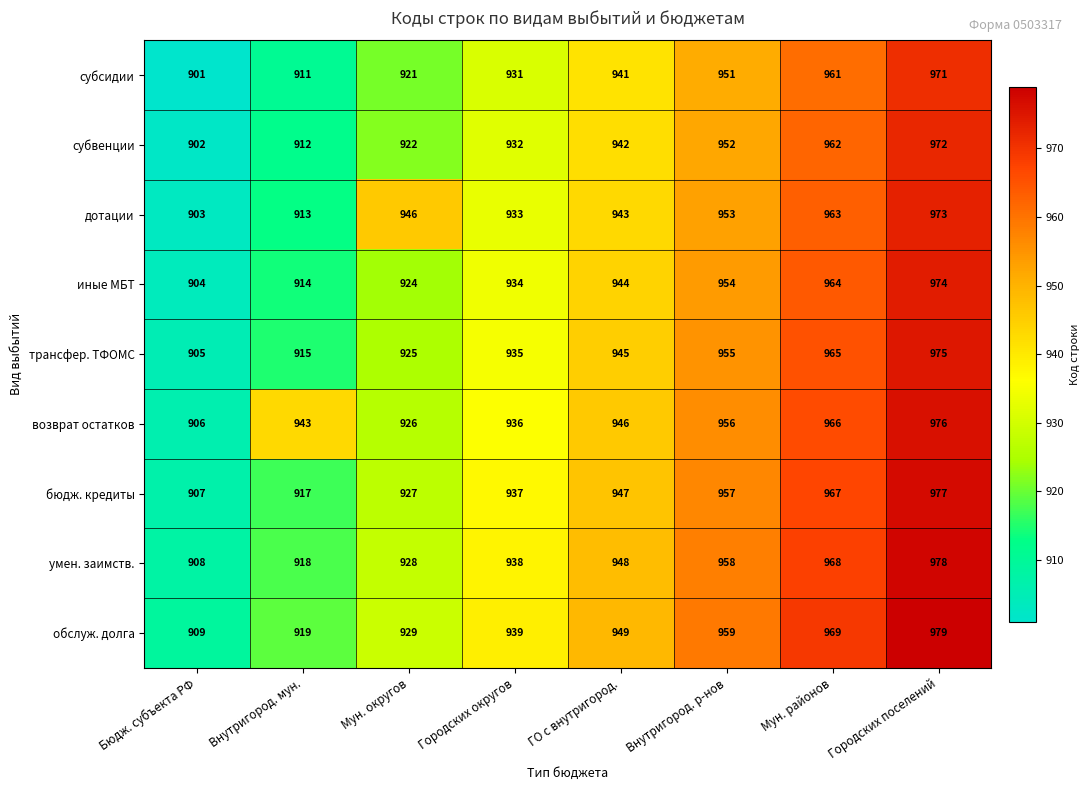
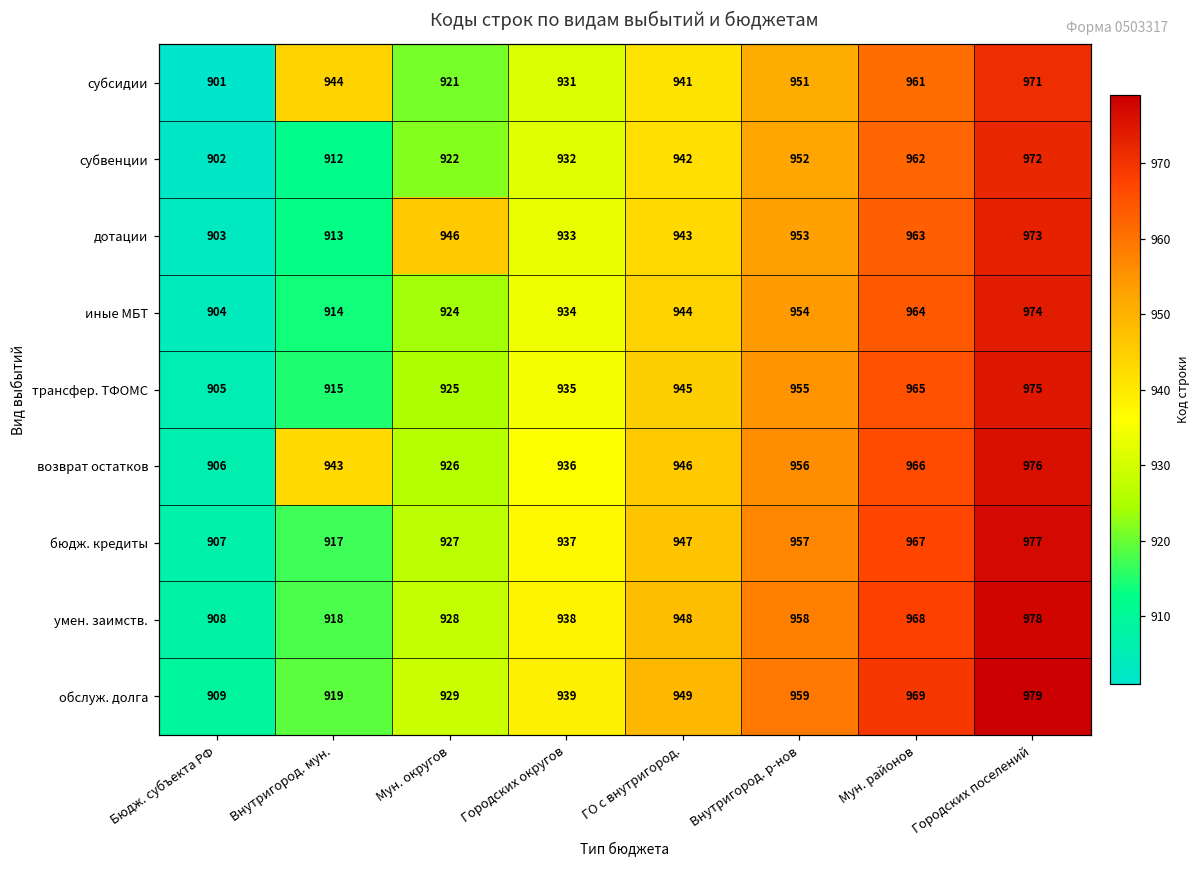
  {
    "субсидии": {
      "Бюдж. субъекта РФ": 901,
-     "Внутригород. мун.": 911,
+     "Внутригород. мун.": 944,
      "Мун. округов": 921,
      "Городских округов": 931,
      "ГО с внутригород.": 941,
      "Внутригород. р-нов": 951,
      "Мун. районов": 961,
      "Городских поселений": 971
    },
    "субвенции": {
      "Бюдж. субъекта РФ": 902,
      "Внутригород. мун.": 912,
      "Мун. округов": 922,
      "Городских округов": 932,
      "ГО с внутригород.": 942,
      "Внутригород. р-нов": 952,
      "Мун. районов": 962,
      "Городских поселений": 972
    },
    "дотации": {
      "Бюдж. субъекта РФ": 903,
      "Внутригород. мун.": 913,
      "Мун. округов": 946,
      "Городских округов": 933,
      "ГО с внутригород.": 943,
      "Внутригород. р-нов": 953,
      "Мун. районов": 963,
      "Городских поселений": 973
    },
    "иные МБТ": {
      "Бюдж. субъекта РФ": 904,
      "Внутригород. мун.": 914,
      "Мун. округов": 924,
      "Городских округов": 934,
      "ГО с внутригород.": 944,
      "Внутригород. р-нов": 954,
      "Мун. районов": 964,
      "Городских поселений": 974
    },
    "трансфер. ТФОМС": {
      "Бюдж. субъекта РФ": 905,
      "Внутригород. мун.": 915,
      "Мун. округов": 925,
      "Городских округов": 935,
      "ГО с внутригород.": 945,
      "Внутригород. р-нов": 955,
      "Мун. районов": 965,
      "Городских поселений": 975
    },
    "возврат остатков": {
      "Бюдж. субъекта РФ": 906,
      "Внутригород. мун.": 943,
      "Мун. округов": 926,
      "Городских округов": 936,
      "ГО с внутригород.": 946,
      "Внутригород. р-нов": 956,
      "Мун. районов": 966,
      "Городских поселений": 976
    },
    "бюдж. кредиты": {
      "Бюдж. субъекта РФ": 907,
      "Внутригород. мун.": 917,
      "Мун. округов": 927,
      "Городских округов": 937,
      "ГО с внутригород.": 947,
      "Внутригород. р-нов": 957,
      "Мун. районов": 967,
      "Городских поселений": 977
    },
    "умен. заимств.": {
      "Бюдж. субъекта РФ": 908,
      "Внутригород. мун.": 918,
      "Мун. округов": 928,
      "Городских округов": 938,
      "ГО с внутригород.": 948,
      "Внутригород. р-нов": 958,
      "Мун. районов": 968,
      "Городских поселений": 978
    },
    "обслуж. долга": {
      "Бюдж. субъекта РФ": 909,
      "Внутригород. мун.": 919,
      "Мун. округов": 929,
      "Городских округов": 939,
      "ГО с внутригород.": 949,
      "Внутригород. р-нов": 959,
      "Мун. районов": 969,
      "Городских поселений": 979
    }
  }
